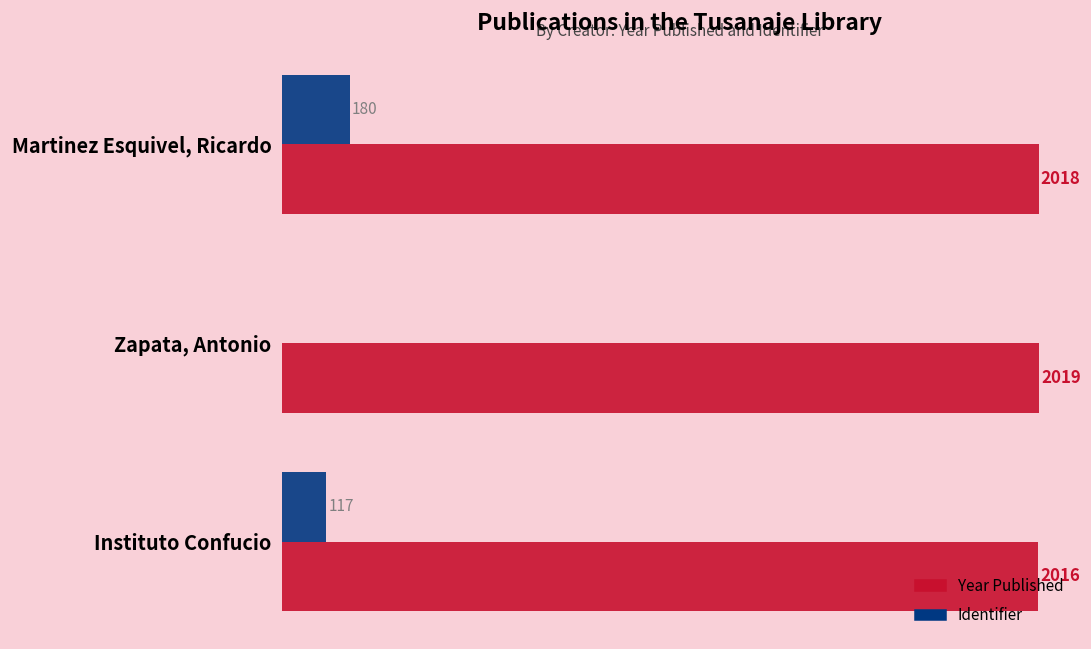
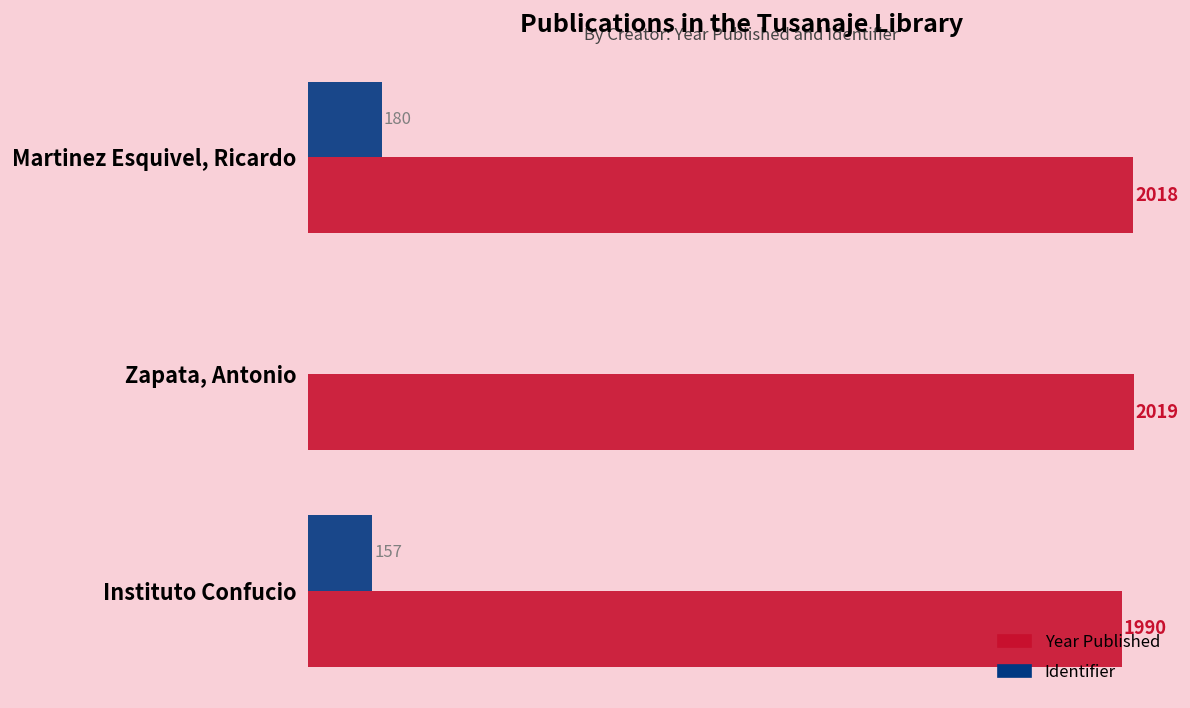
  {
    "Year Published": {
      "Martinez Esquivel, Ricardo": 2018,
      "Zapata, Antonio": 2019,
-     "Instituto Confucio": 2016
+     "Instituto Confucio": 1990
    },
    "Identifier": {
      "Martinez Esquivel, Ricardo": 180,
-     "Instituto Confucio": 117
+     "Instituto Confucio": 157
    }
  }
